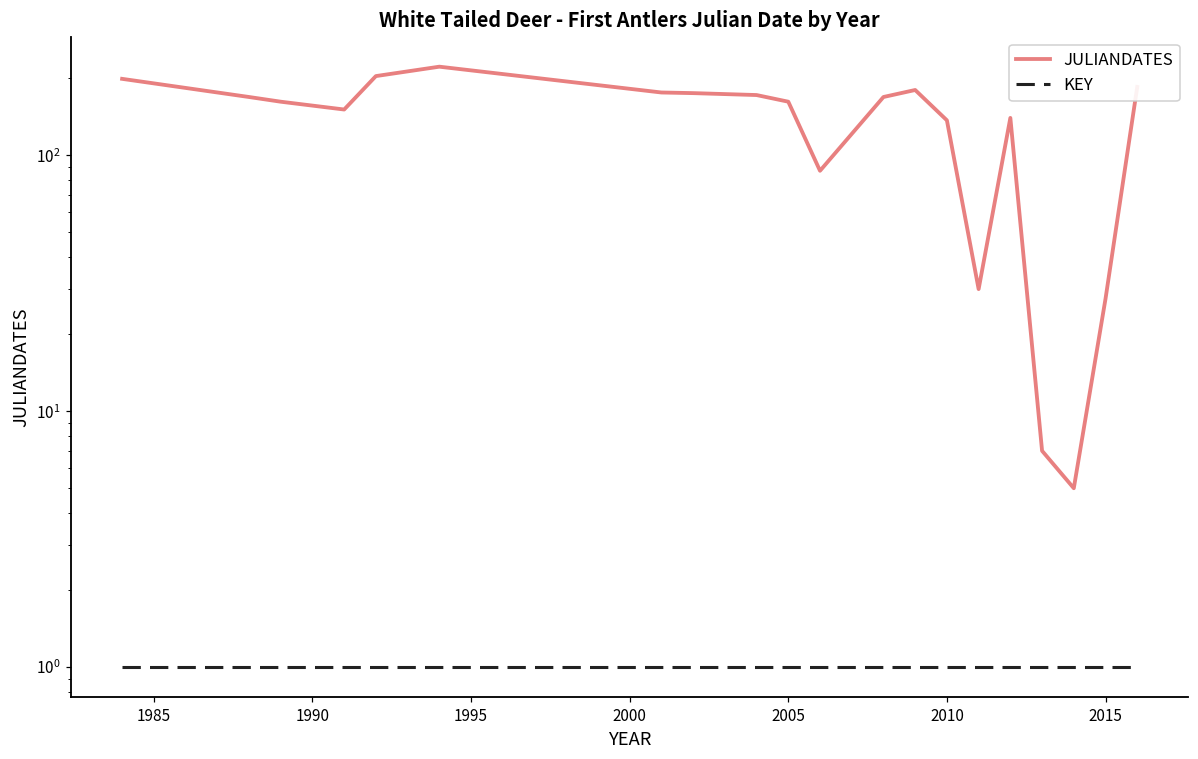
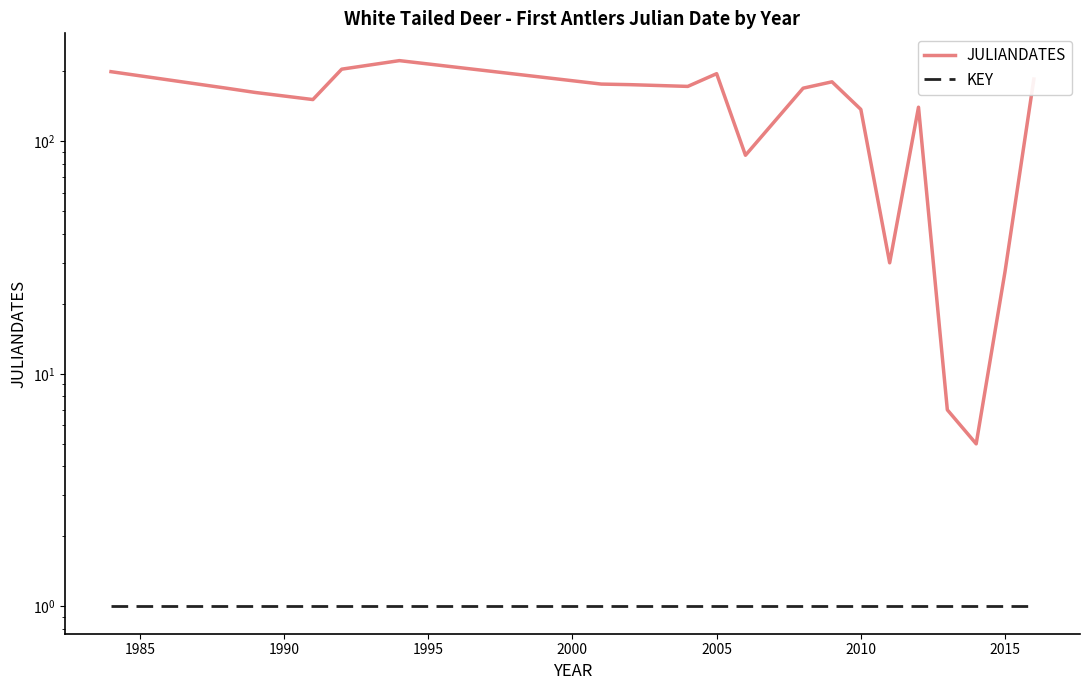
  {
    "JULIANDATES": {
-     "2005": 160,
+     "2005": 200,
      "2010": 140,
      "2015": 28
    },
    "KEY": {
      "2005": 1,
      "2010": 1,
      "2015": 1
    }
  }
